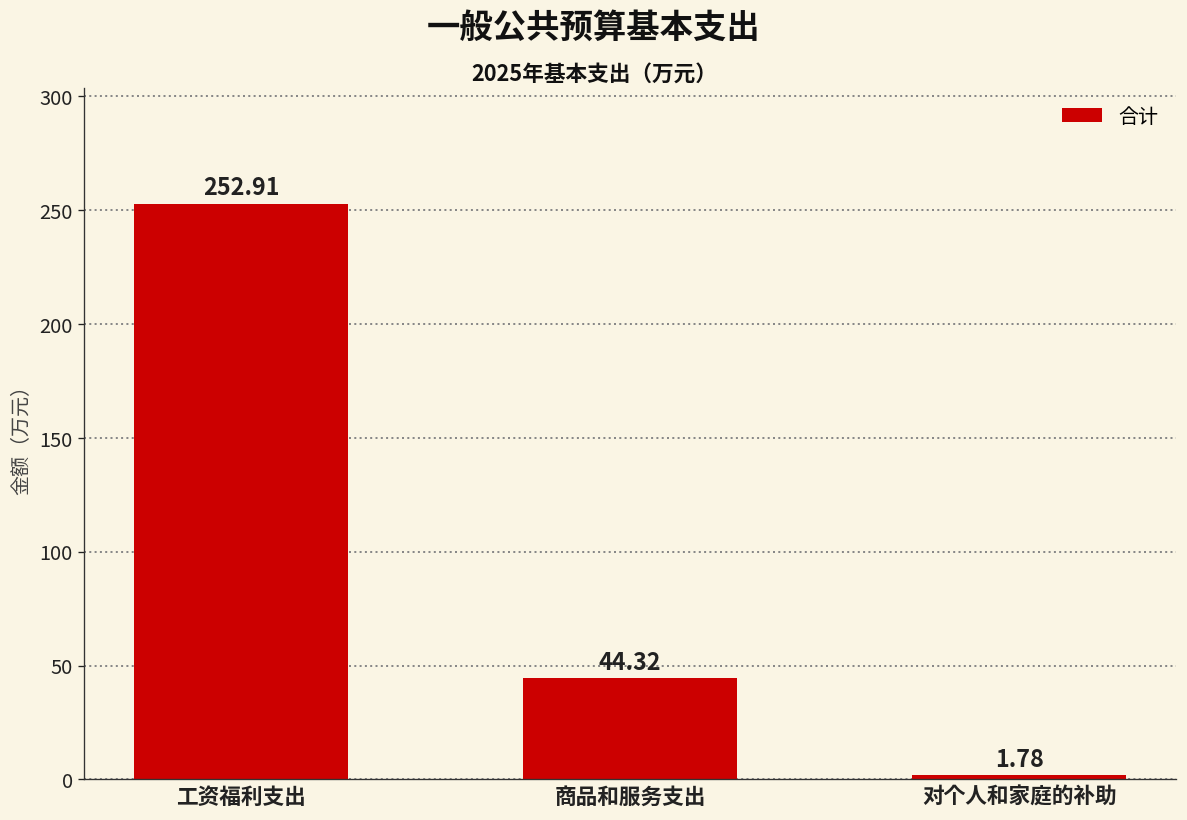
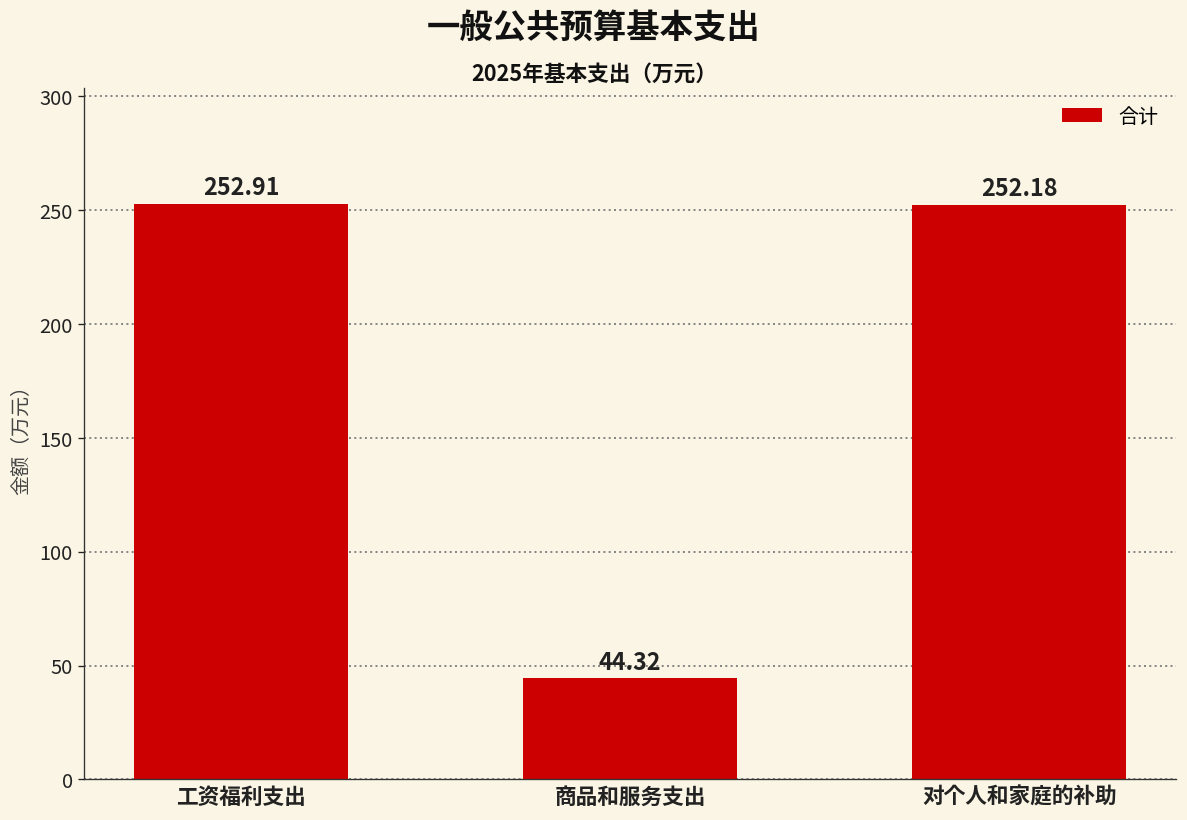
  {
    "工资福利支出": 252.91,
    "商品和服务支出": 44.32,
-   "对个人和家庭的补助": 1.78
+   "对个人和家庭的补助": 252.18
  }
